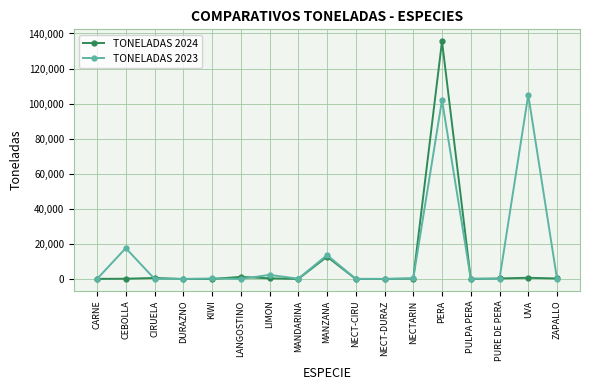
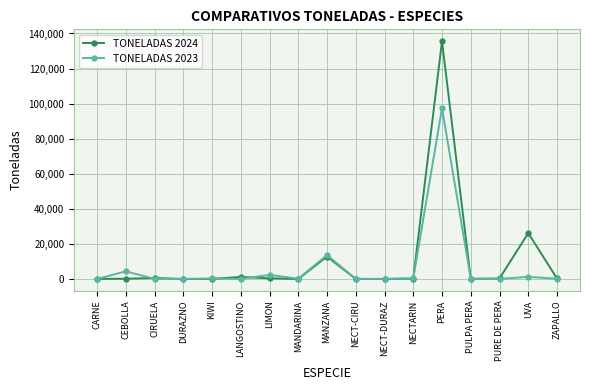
  {
    "TONELADAS 2024": {
      "CEBOLLA": "0",
      "LIMON": "0",
      "PERA": "136,000",
-     "UVA": "1,000"
+     "UVA": "26,000"
    },
    "TONELADAS 2023": {
-     "CEBOLLA": "18,000",
+     "CEBOLLA": "4,000",
      "LIMON": "2,000",
-     "PERA": "102,000",
-     "UVA": "105,000"
+     "PERA": "97,000",
+     "UVA": "1,000"
    }
  }
